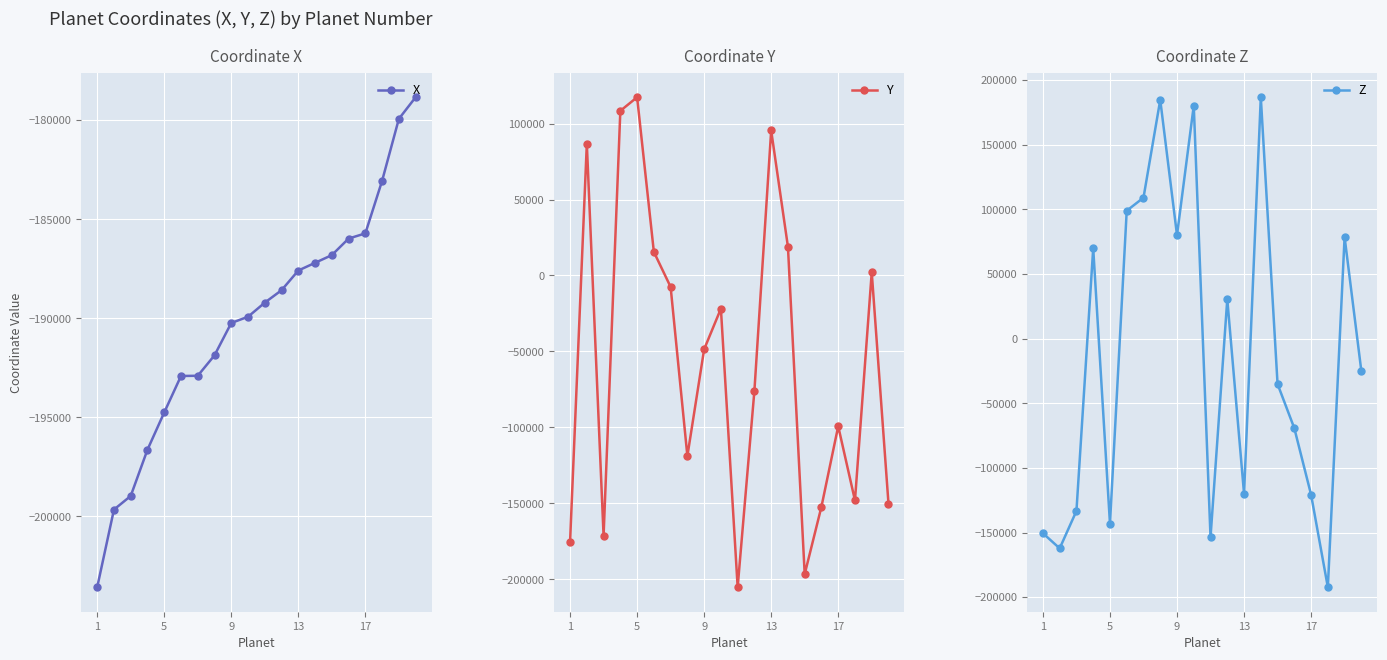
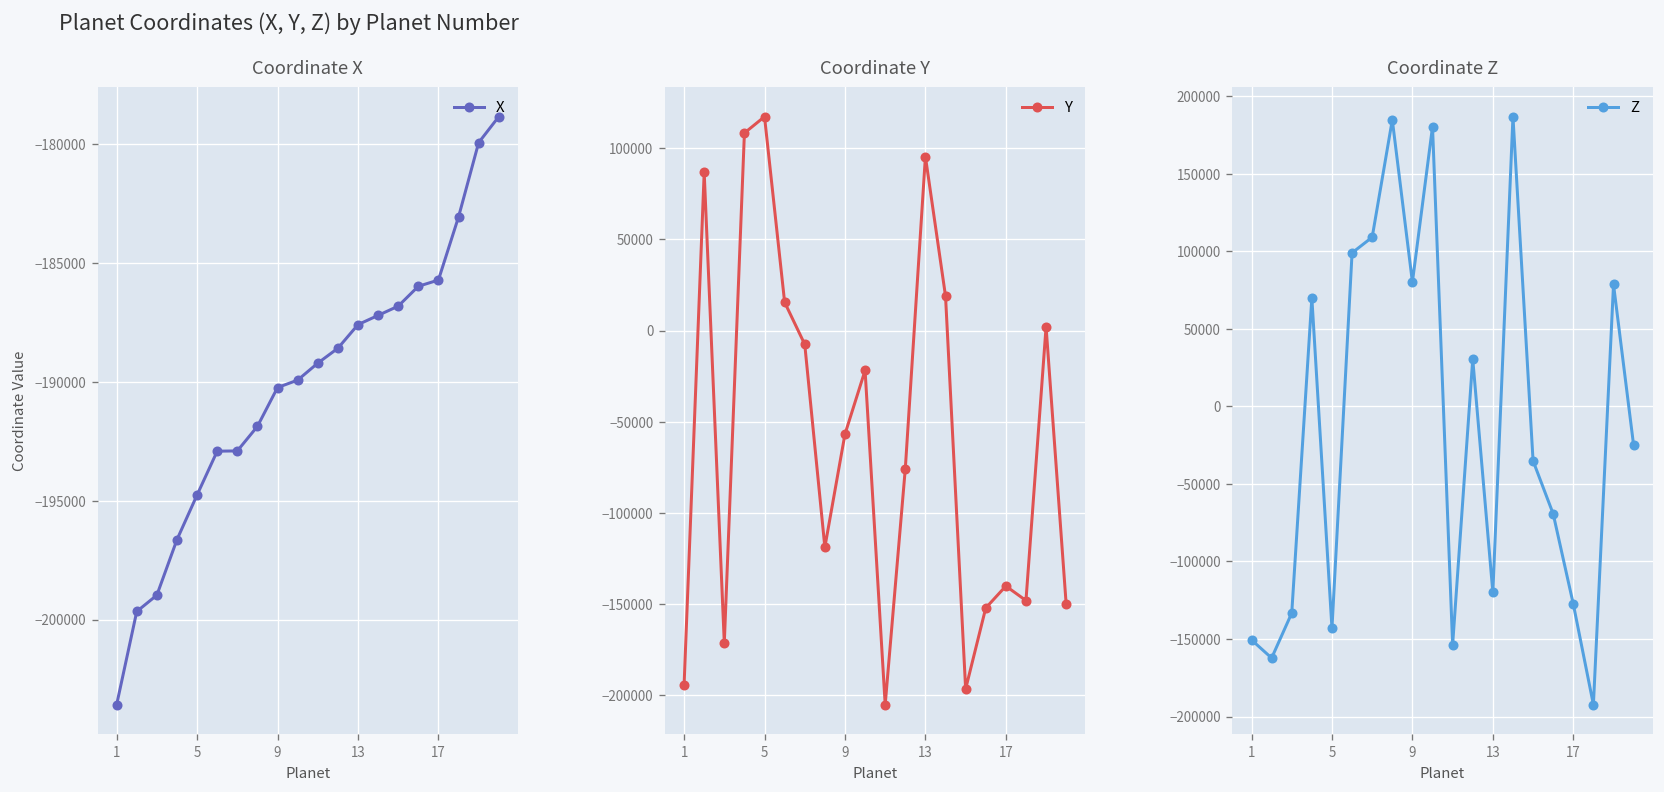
  {
    "Coordinate X": {
      "1": -203600,
      "5": -194800,
      "9": -190200,
      "13": -187600,
      "17": -185700
    },
    "Coordinate Y": {
-     "1": -175000,
+     "1": -194000,
      "5": 117000,
-     "9": -49000,
+     "9": -57000,
      "13": 95000,
-     "17": -99000
+     "17": -140000
    },
    "Coordinate Z": {
      "1": -151000,
      "5": -143000,
      "9": 80000,
      "13": -120000,
-     "17": -121000
+     "17": -127000
    }
  }
